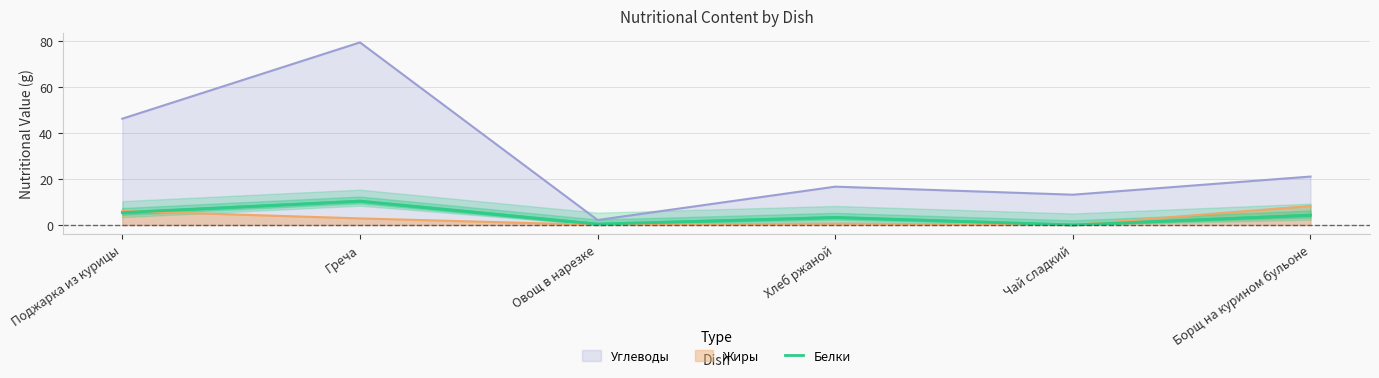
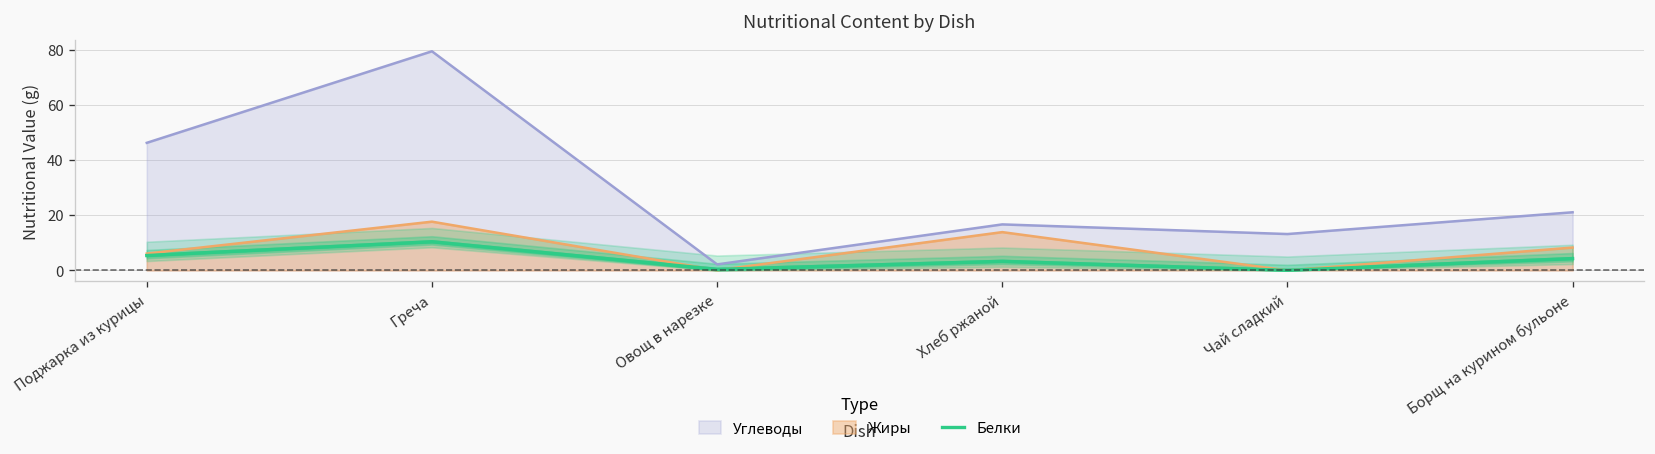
  {
    "Жиры": {
-     "Греча": 3,
-     "Хлеб ржаной": 1
+     "Греча": 18,
+     "Хлеб ржаной": 14
    }
  }
